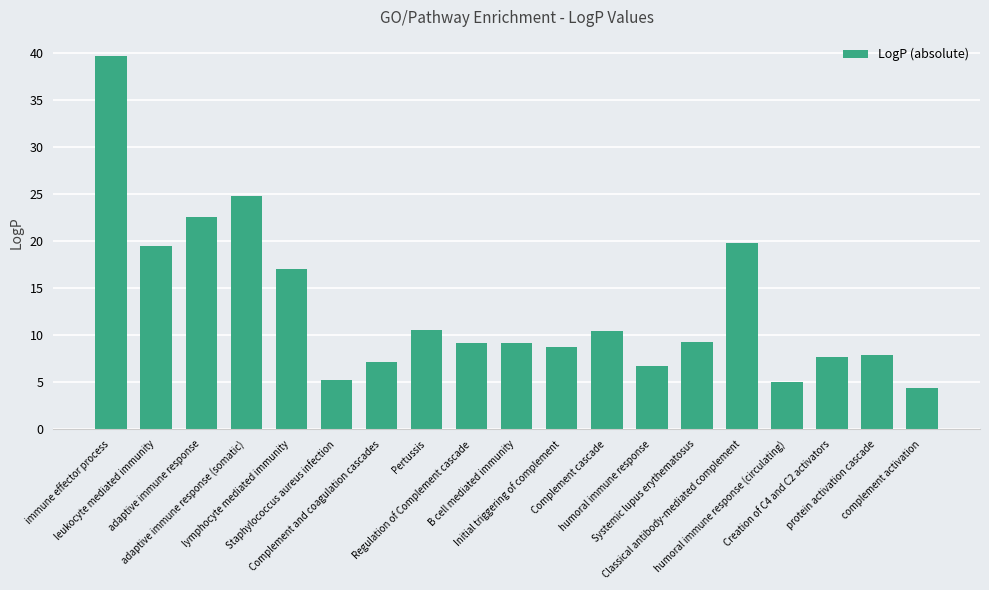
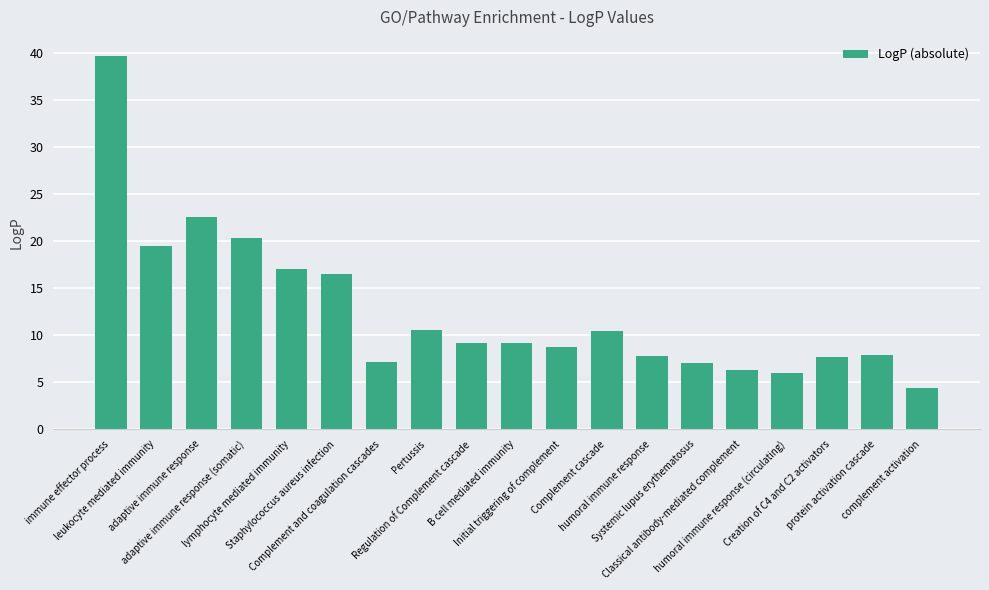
  {
    "immune effector process": 40,
    "leukocyte mediated immunity": 19,
    "adaptive immune response": 23,
-   "adaptive immune response (somatic)": 25,
+   "adaptive immune response (somatic)": 20,
    "lymphocyte mediated immunity": 17,
-   "Staphylococcus aureus infection": 5,
+   "Staphylococcus aureus infection": 17,
    "Complement and coagulation cascades": 7,
    "Pertussis": 11,
    "Regulation of Complement cascade": 9,
    "B cell mediated immunity": 9,
    "Initial triggering of complement": 9,
    "Complement cascade": 10,
-   "humoral immune response": 7,
-   "Systemic lupus erythematosus": 9,
-   "Classical antibody-mediated complement": 20,
-   "humoral immune response (circulating)": 5,
+   "humoral immune response": 8,
+   "Systemic lupus erythematosus": 7,
+   "Classical antibody-mediated complement": 6,
+   "humoral immune response (circulating)": 6,
    "Creation of C4 and C2 activators": 8,
    "protein activation cascade": 8,
    "complement activation": 4
  }
